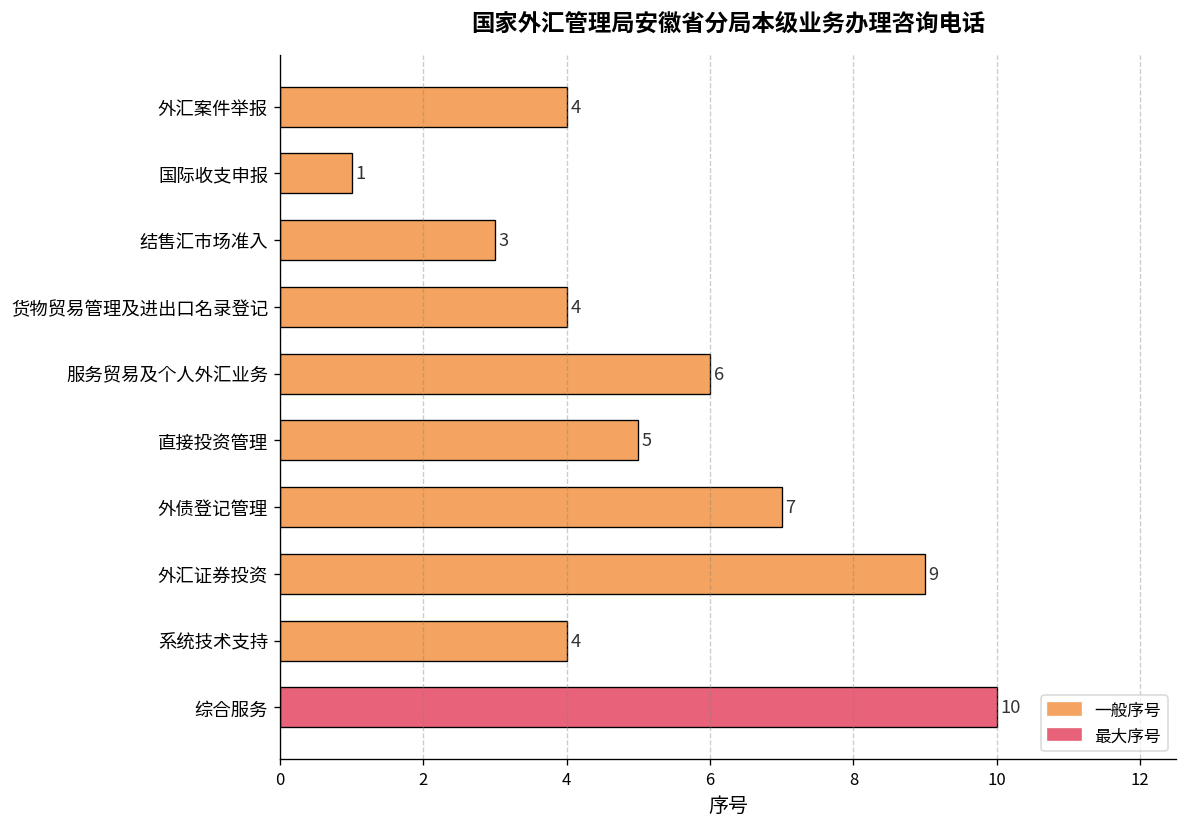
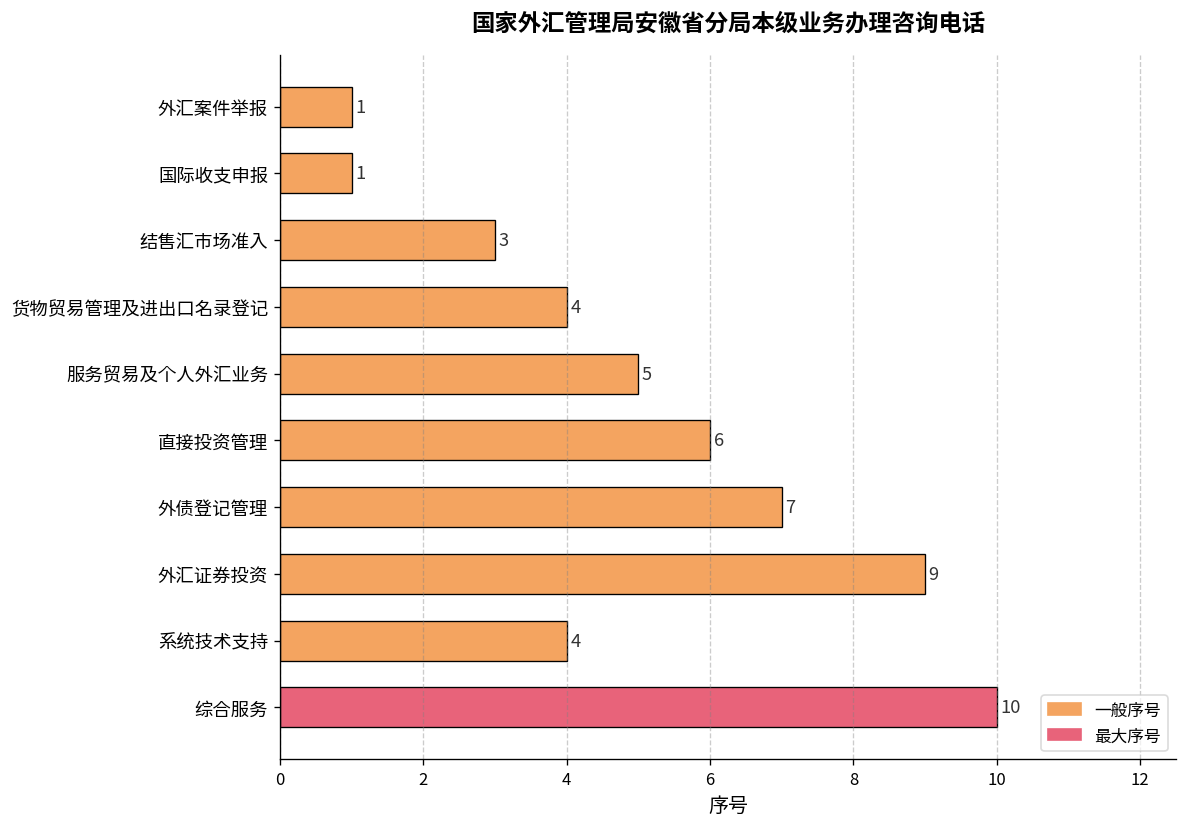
  {
-   "外汇案件举报": 4,
+   "外汇案件举报": 1,
    "国际收支申报": 1,
    "结售汇市场准入": 3,
    "货物贸易管理及进出口名录登记": 4,
-   "服务贸易及个人外汇业务": 6,
-   "直接投资管理": 5,
+   "服务贸易及个人外汇业务": 5,
+   "直接投资管理": 6,
    "外债登记管理": 7,
    "外汇证券投资": 9,
    "系统技术支持": 4,
    "综合服务": 10
  }
